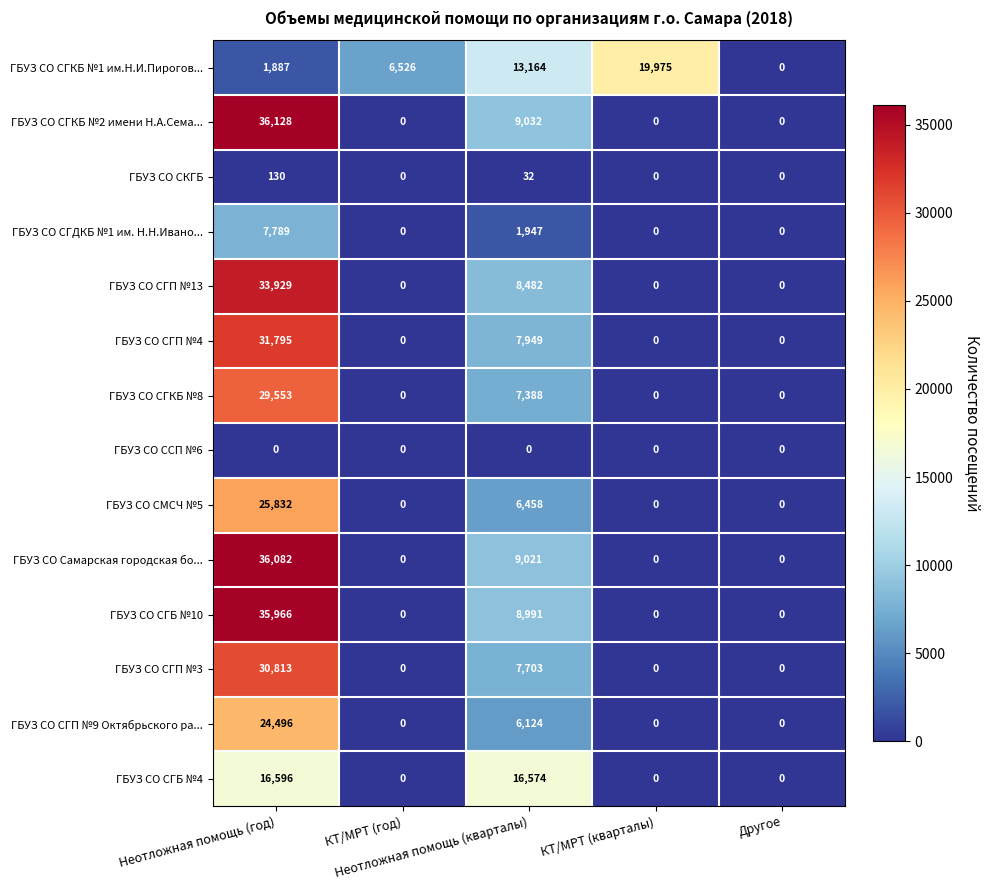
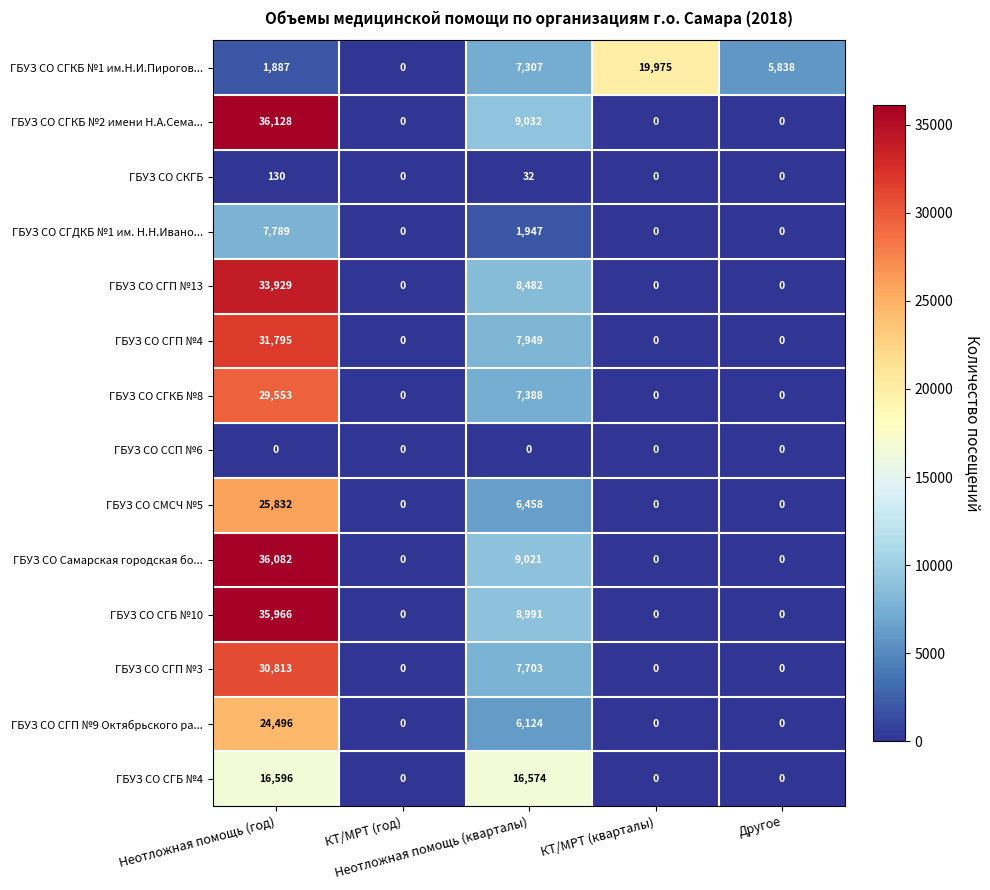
  {
    "ГБУЗ СО СГКБ №1 им.Н.И.Пирогов...": {
      "Неотложная помощь (год)": "1,887",
-     "КТ/МРТ (год)": "6,526",
-     "Неотложная помощь (кварталы)": "13,164",
+     "КТ/МРТ (год)": "0",
+     "Неотложная помощь (кварталы)": "7,307",
      "КТ/МРТ (кварталы)": "19,975",
-     "Другое": "0"
+     "Другое": "5,838"
    },
    "ГБУЗ СО СГКБ №2 имени Н.А.Сема...": {
      "Неотложная помощь (год)": "36,128",
      "КТ/МРТ (год)": "0",
      "Неотложная помощь (кварталы)": "9,032",
      "КТ/МРТ (кварталы)": "0",
      "Другое": "0"
    },
    "ГБУЗ СО СКГБ": {
      "Неотложная помощь (год)": "130",
      "КТ/МРТ (год)": "0",
      "Неотложная помощь (кварталы)": "32",
      "КТ/МРТ (кварталы)": "0",
      "Другое": "0"
    },
    "ГБУЗ СО СГДКБ №1 им. Н.Н.Ивано...": {
      "Неотложная помощь (год)": "7,789",
      "КТ/МРТ (год)": "0",
      "Неотложная помощь (кварталы)": "1,947",
      "КТ/МРТ (кварталы)": "0",
      "Другое": "0"
    },
    "ГБУЗ СО СГП №13": {
      "Неотложная помощь (год)": "33,929",
      "КТ/МРТ (год)": "0",
      "Неотложная помощь (кварталы)": "8,482",
      "КТ/МРТ (кварталы)": "0",
      "Другое": "0"
    },
    "ГБУЗ СО СГП №4": {
      "Неотложная помощь (год)": "31,795",
      "КТ/МРТ (год)": "0",
      "Неотложная помощь (кварталы)": "7,949",
      "КТ/МРТ (кварталы)": "0",
      "Другое": "0"
    },
    "ГБУЗ СО СГКБ №8": {
      "Неотложная помощь (год)": "29,553",
      "КТ/МРТ (год)": "0",
      "Неотложная помощь (кварталы)": "7,388",
      "КТ/МРТ (кварталы)": "0",
      "Другое": "0"
    },
    "ГБУЗ СО ССП №6": {
      "Неотложная помощь (год)": "0",
      "КТ/МРТ (год)": "0",
      "Неотложная помощь (кварталы)": "0",
      "КТ/МРТ (кварталы)": "0",
      "Другое": "0"
    },
    "ГБУЗ СО СМСЧ №5": {
      "Неотложная помощь (год)": "25,832",
      "КТ/МРТ (год)": "0",
      "Неотложная помощь (кварталы)": "6,458",
      "КТ/МРТ (кварталы)": "0",
      "Другое": "0"
    },
    "ГБУЗ СО Самарская городская бо...": {
      "Неотложная помощь (год)": "36,082",
      "КТ/МРТ (год)": "0",
      "Неотложная помощь (кварталы)": "9,021",
      "КТ/МРТ (кварталы)": "0",
      "Другое": "0"
    },
    "ГБУЗ СО СГБ №10": {
      "Неотложная помощь (год)": "35,966",
      "КТ/МРТ (год)": "0",
      "Неотложная помощь (кварталы)": "8,991",
      "КТ/МРТ (кварталы)": "0",
      "Другое": "0"
    },
    "ГБУЗ СО СГП №3": {
      "Неотложная помощь (год)": "30,813",
      "КТ/МРТ (год)": "0",
      "Неотложная помощь (кварталы)": "7,703",
      "КТ/МРТ (кварталы)": "0",
      "Другое": "0"
    },
    "ГБУЗ СО СГП №9 Октябрьского ра...": {
      "Неотложная помощь (год)": "24,496",
      "КТ/МРТ (год)": "0",
      "Неотложная помощь (кварталы)": "6,124",
      "КТ/МРТ (кварталы)": "0",
      "Другое": "0"
    },
    "ГБУЗ СО СГБ №4": {
      "Неотложная помощь (год)": "16,596",
      "КТ/МРТ (год)": "0",
      "Неотложная помощь (кварталы)": "16,574",
      "КТ/МРТ (кварталы)": "0",
      "Другое": "0"
    }
  }
